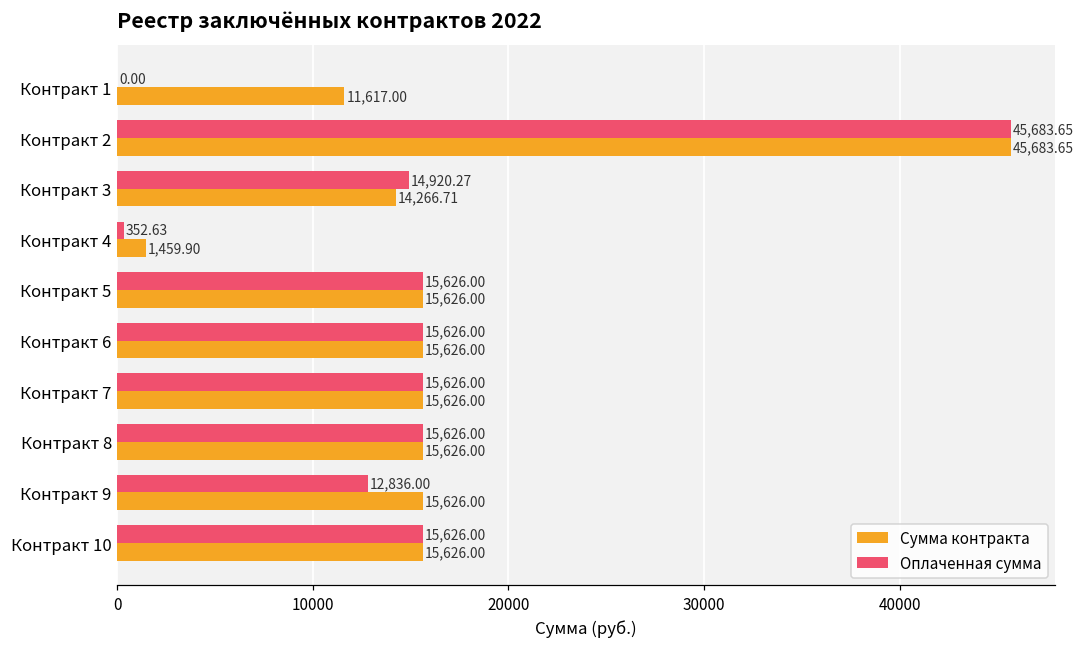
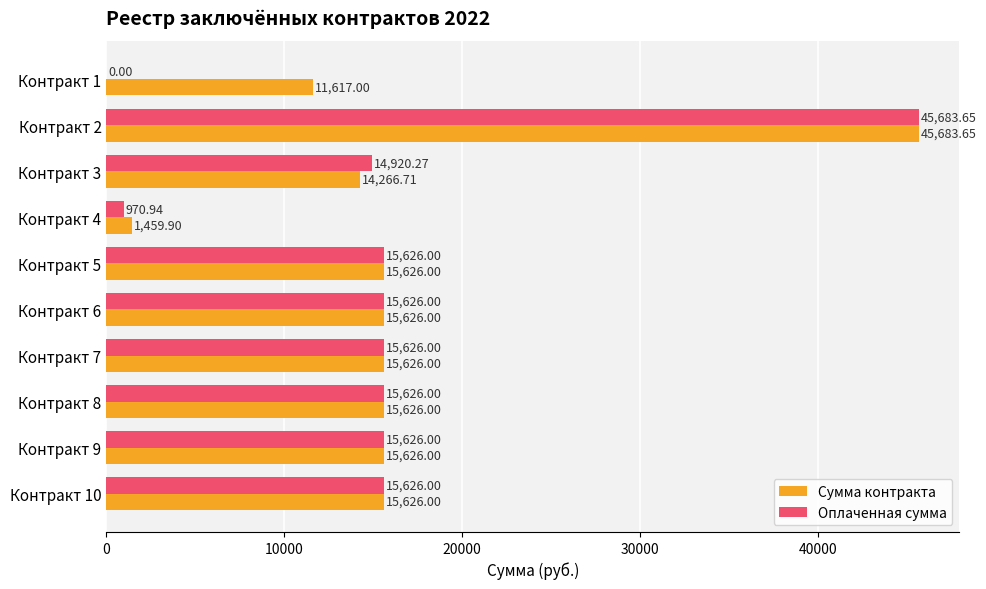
  {
    "Сумма контракта": {
      "Контракт 1": "11,617.00",
      "Контракт 2": "45,683.65",
      "Контракт 3": "14,266.71",
      "Контракт 4": "1,459.90",
      "Контракт 5": "15,626.00",
      "Контракт 6": "15,626.00",
      "Контракт 7": "15,626.00",
      "Контракт 8": "15,626.00",
      "Контракт 9": "15,626.00",
      "Контракт 10": "15,626.00"
    },
    "Оплаченная сумма": {
      "Контракт 1": "0.00",
      "Контракт 2": "45,683.65",
      "Контракт 3": "14,920.27",
-     "Контракт 4": "352.63",
+     "Контракт 4": "970.94",
      "Контракт 5": "15,626.00",
      "Контракт 6": "15,626.00",
      "Контракт 7": "15,626.00",
      "Контракт 8": "15,626.00",
-     "Контракт 9": "12,836.00",
+     "Контракт 9": "15,626.00",
      "Контракт 10": "15,626.00"
    }
  }
